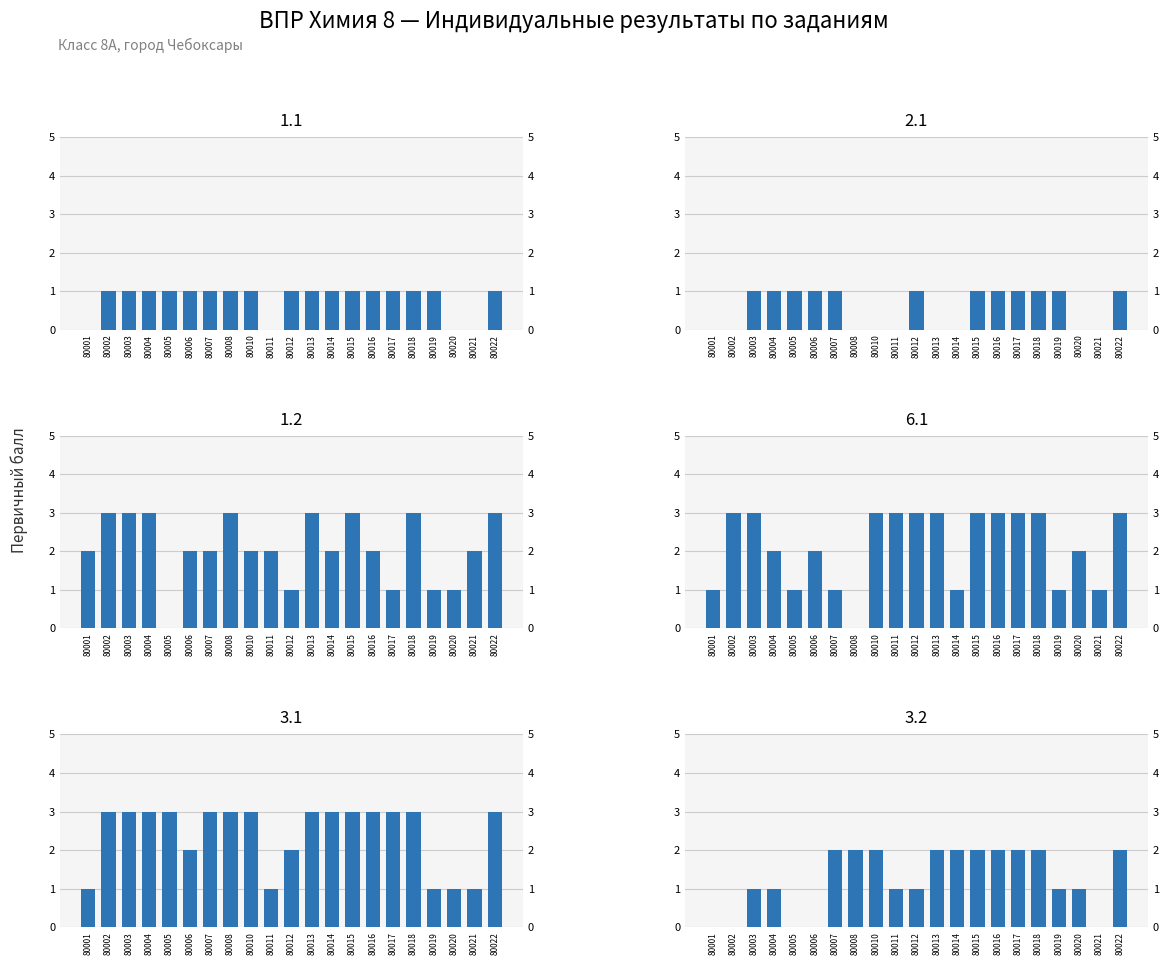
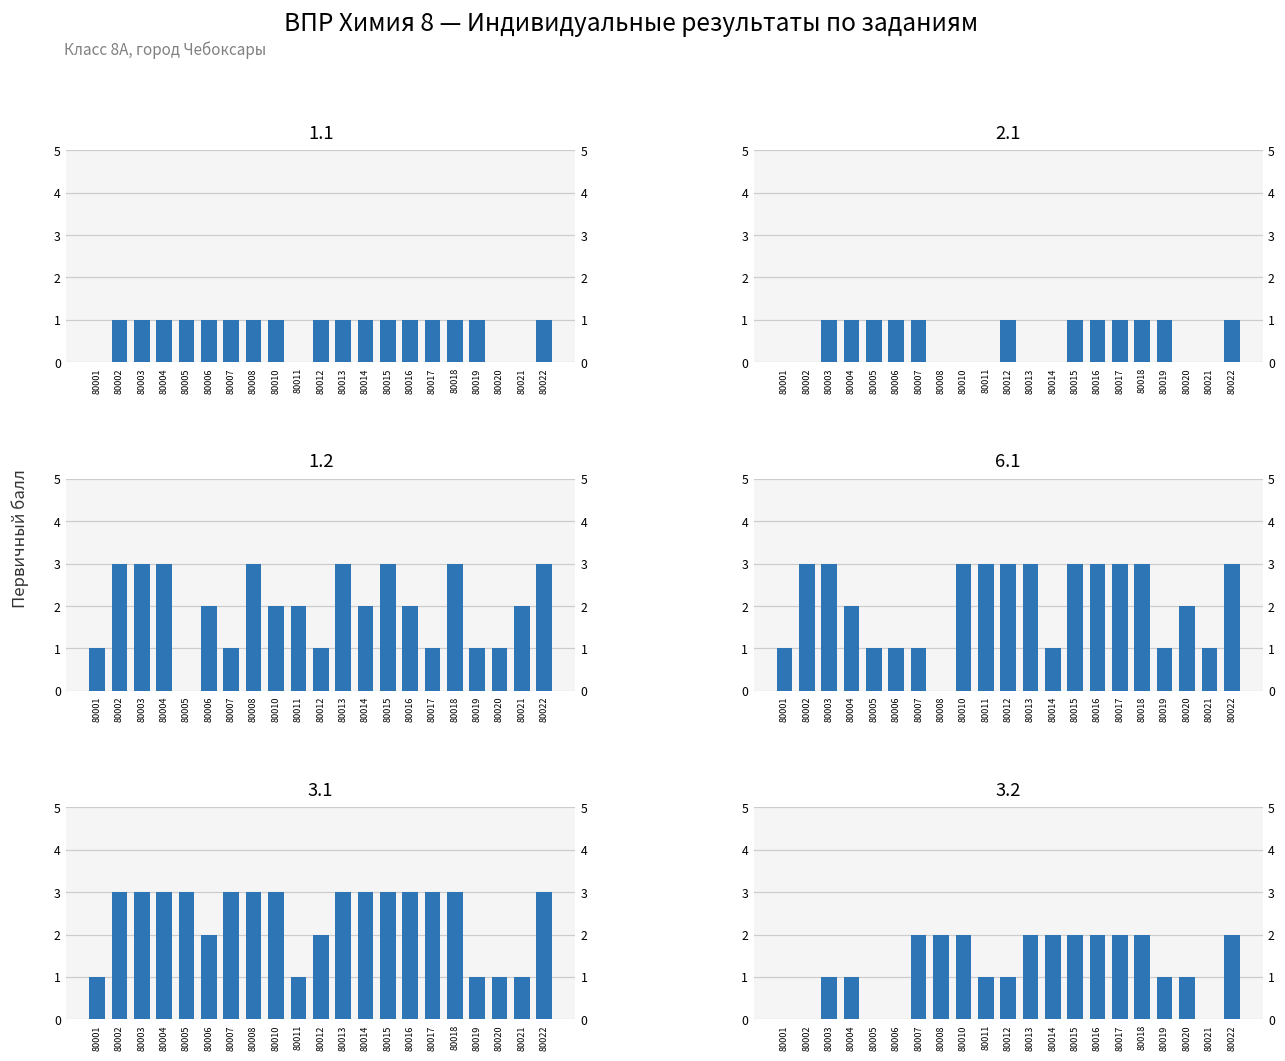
  {
    "1.1": {
      "80001": 0.0,
      "80002": 1.0,
      "80003": 1.0,
      "80004": 1.0,
      "80005": 1.0,
      "80006": 1.0,
      "80007": 1.0,
      "80008": 1.0,
      "80010": 1.0,
      "80011": 0.0,
      "80012": 1.0,
      "80013": 1.0,
      "80014": 1.0,
      "80015": 1.0,
      "80016": 1.0,
      "80017": 1.0,
      "80018": 1.0,
      "80019": 1.0,
      "80020": 0.0,
      "80021": 0.0,
      "80022": 1.0
    },
    "2.1": {
      "80001": 0.0,
      "80002": 0.0,
      "80003": 1.0,
      "80004": 1.0,
      "80005": 1.0,
      "80006": 1.0,
      "80007": 1.0,
      "80008": 0.0,
      "80010": 0.0,
      "80011": 0.0,
      "80012": 1.0,
      "80013": 0.0,
      "80014": 0.0,
      "80015": 1.0,
      "80016": 1.0,
      "80017": 1.0,
      "80018": 1.0,
      "80019": 1.0,
      "80020": 0.0,
      "80021": 0.0,
      "80022": 1.0
    },
    "1.2": {
-     "80001": 2,
+     "80001": 1,
      "80002": 3,
      "80003": 3,
      "80004": 3,
      "80005": 0,
      "80006": 2,
-     "80007": 2,
+     "80007": 1,
      "80008": 3,
      "80010": 2,
      "80011": 2,
      "80012": 1,
      "80013": 3,
      "80014": 2,
      "80015": 3,
      "80016": 2,
      "80017": 1,
      "80018": 3,
      "80019": 1,
      "80020": 1,
      "80021": 2,
      "80022": 3
    },
    "6.1": {
      "80001": 1,
      "80002": 3,
      "80003": 3,
      "80004": 2,
      "80005": 1,
-     "80006": 2,
+     "80006": 1,
      "80007": 1,
      "80008": 0,
      "80010": 3,
      "80011": 3,
      "80012": 3,
      "80013": 3,
      "80014": 1,
      "80015": 3,
      "80016": 3,
      "80017": 3,
      "80018": 3,
      "80019": 1,
      "80020": 2,
      "80021": 1,
      "80022": 3
    },
    "3.1": {
      "80001": 1.0,
      "80002": 3.0,
      "80003": 3.0,
      "80004": 3.0,
      "80005": 3.0,
      "80006": 2.0,
      "80007": 3.0,
      "80008": 3.0,
      "80010": 3.0,
      "80011": 1.0,
      "80012": 2.0,
      "80013": 3.0,
      "80014": 3.0,
      "80015": 3.0,
      "80016": 3.0,
      "80017": 3.0,
      "80018": 3.0,
      "80019": 1.0,
      "80020": 1.0,
      "80021": 1.0,
      "80022": 3.0
    },
    "3.2": {
      "80001": 0.0,
      "80002": 0.0,
      "80003": 1.0,
      "80004": 1.0,
      "80005": 0.0,
      "80006": 0.0,
      "80007": 2.0,
      "80008": 2.0,
      "80010": 2.0,
      "80011": 1.0,
      "80012": 1.0,
      "80013": 2.0,
      "80014": 2.0,
      "80015": 2.0,
      "80016": 2.0,
      "80017": 2.0,
      "80018": 2.0,
      "80019": 1.0,
      "80020": 1.0,
      "80021": 0.0,
      "80022": 2.0
    }
  }
